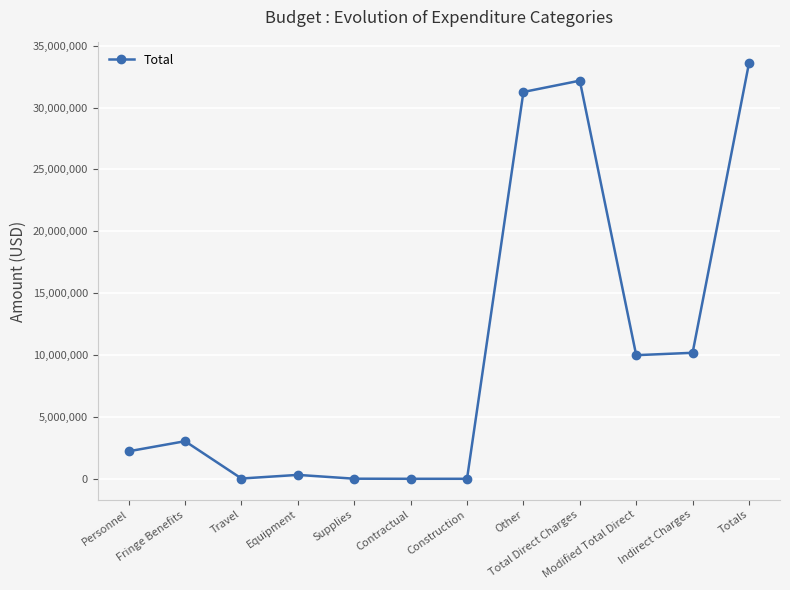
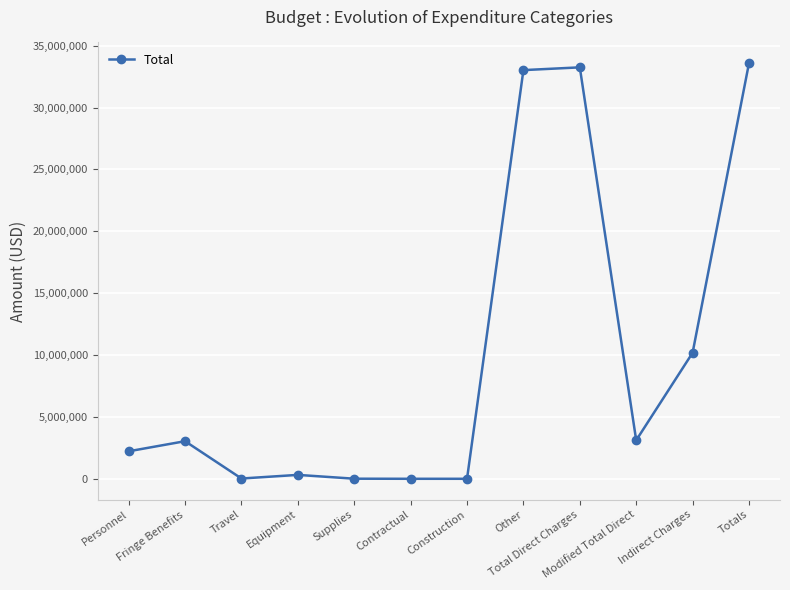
  {
    "Personnel": "2,200,000",
    "Fringe Benefits": "3,000,000",
    "Travel": "0",
    "Equipment": "300,000",
    "Supplies": "0",
    "Contractual": "0",
    "Construction": "0",
-   "Other": "31,300,000",
-   "Total Direct Charges": "32,200,000",
-   "Modified Total Direct": "10,000,000",
+   "Other": "33,000,000",
+   "Total Direct Charges": "33,300,000",
+   "Modified Total Direct": "3,100,000",
    "Indirect Charges": "10,200,000",
    "Totals": "33,600,000"
  }
